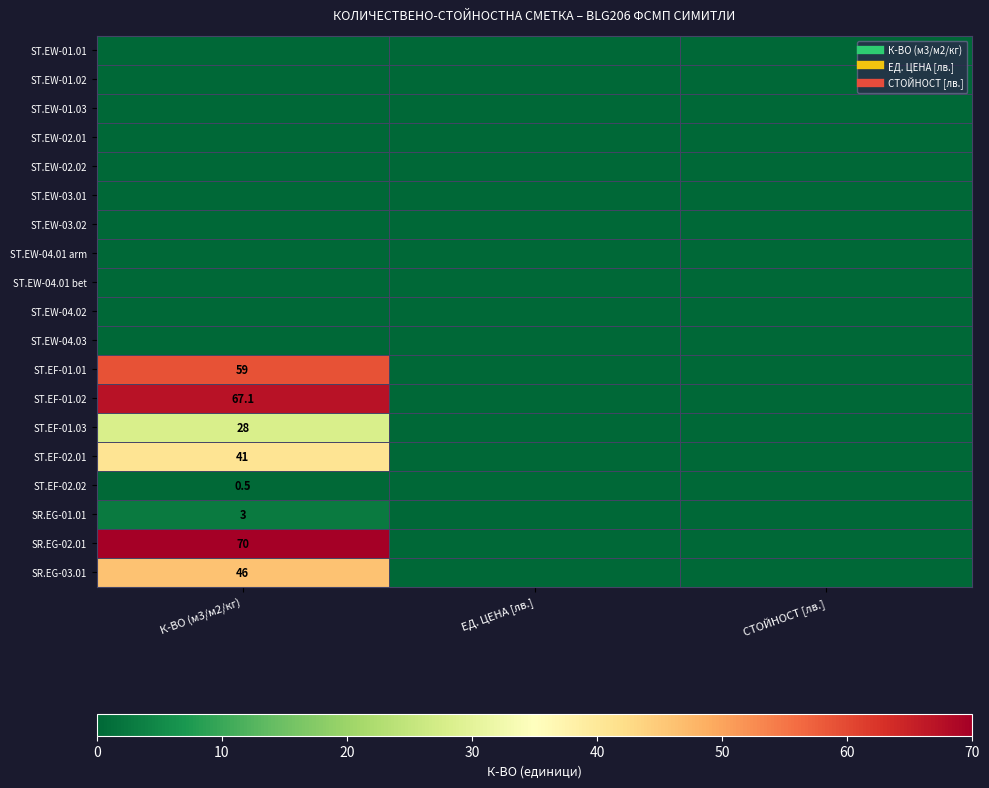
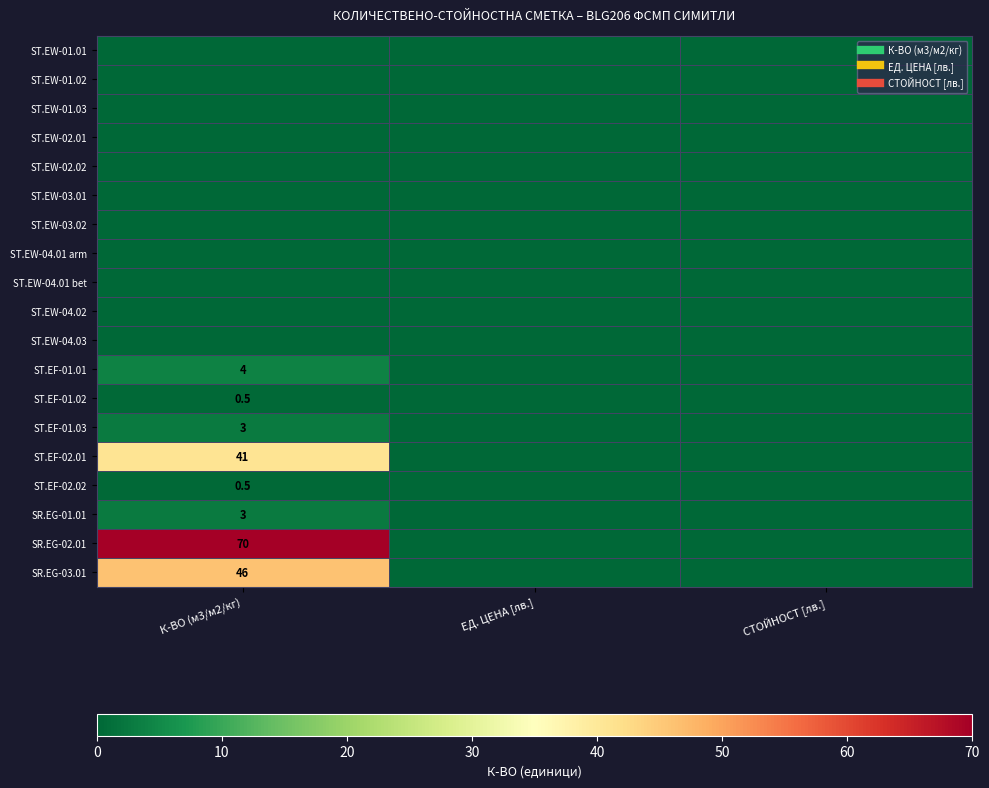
  {
    "ST.EF-01.01": {
-     "К-ВО (м3/м2/кг)": 59
+     "К-ВО (м3/м2/кг)": 4
    },
    "ST.EF-01.02": {
-     "К-ВО (м3/м2/кг)": 67.1
+     "К-ВО (м3/м2/кг)": 0.5
    },
    "ST.EF-01.03": {
-     "К-ВО (м3/м2/кг)": 28
+     "К-ВО (м3/м2/кг)": 3
    },
    "ST.EF-02.01": {
      "К-ВО (м3/м2/кг)": 41
    },
    "ST.EF-02.02": {
      "К-ВО (м3/м2/кг)": 0.5
    },
    "SR.EG-01.01": {
      "К-ВО (м3/м2/кг)": 3
    },
    "SR.EG-02.01": {
      "К-ВО (м3/м2/кг)": 70
    },
    "SR.EG-03.01": {
      "К-ВО (м3/м2/кг)": 46
    }
  }
